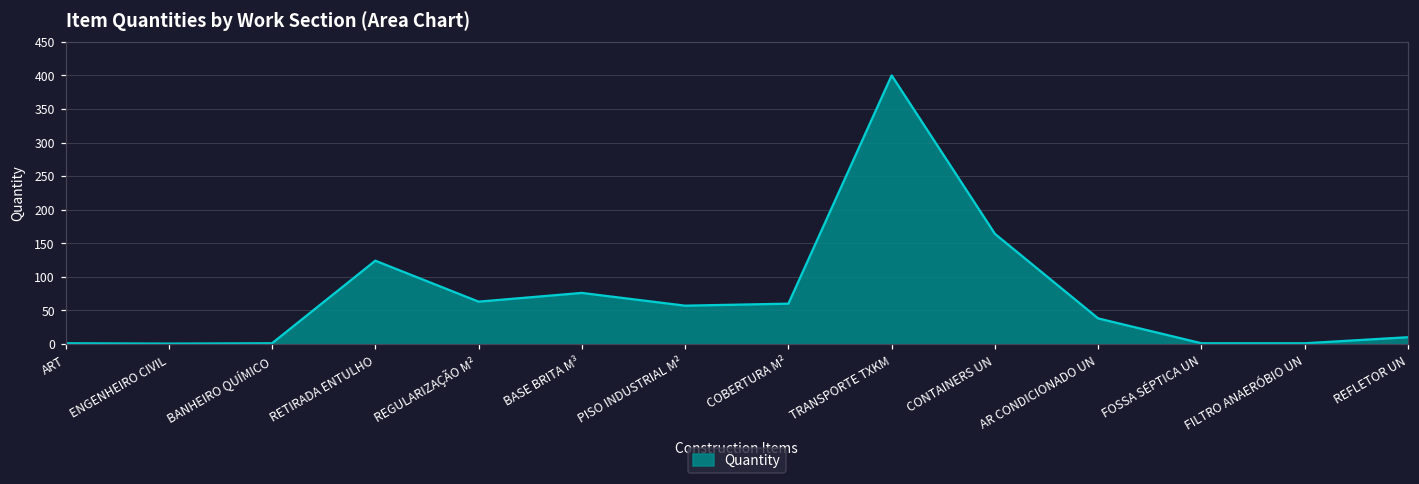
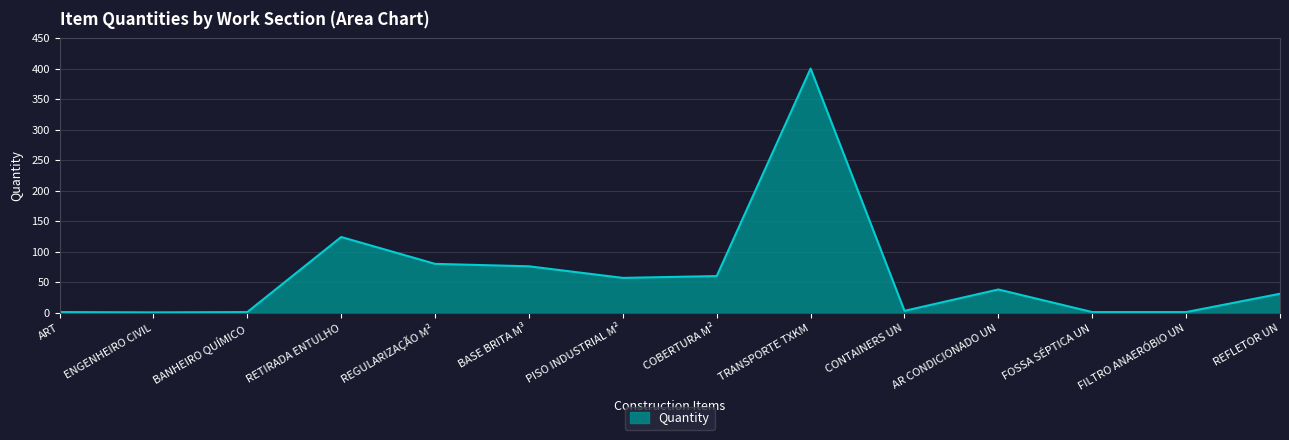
  {
    "ART": 0,
    "ENGENHEIRO CIVIL": 0,
    "BANHEIRO QUÍMICO": 0,
    "RETIRADA ENTULHO": 120,
-   "REGULARIZAÇÃO M²": 60,
+   "REGULARIZAÇÃO M²": 80,
    "BASE BRITA M³": 80,
    "PISO INDUSTRIAL M²": 60,
    "COBERTURA M²": 60,
    "TRANSPORTE TXKM": 400,
-   "CONTAINERS UN": 160,
+   "CONTAINERS UN": 0,
    "AR CONDICIONADO UN": 40,
    "FOSSA SÉPTICA UN": 0,
    "FILTRO ANAERÓBIO UN": 0,
-   "REFLETOR UN": 10
+   "REFLETOR UN": 30
  }
